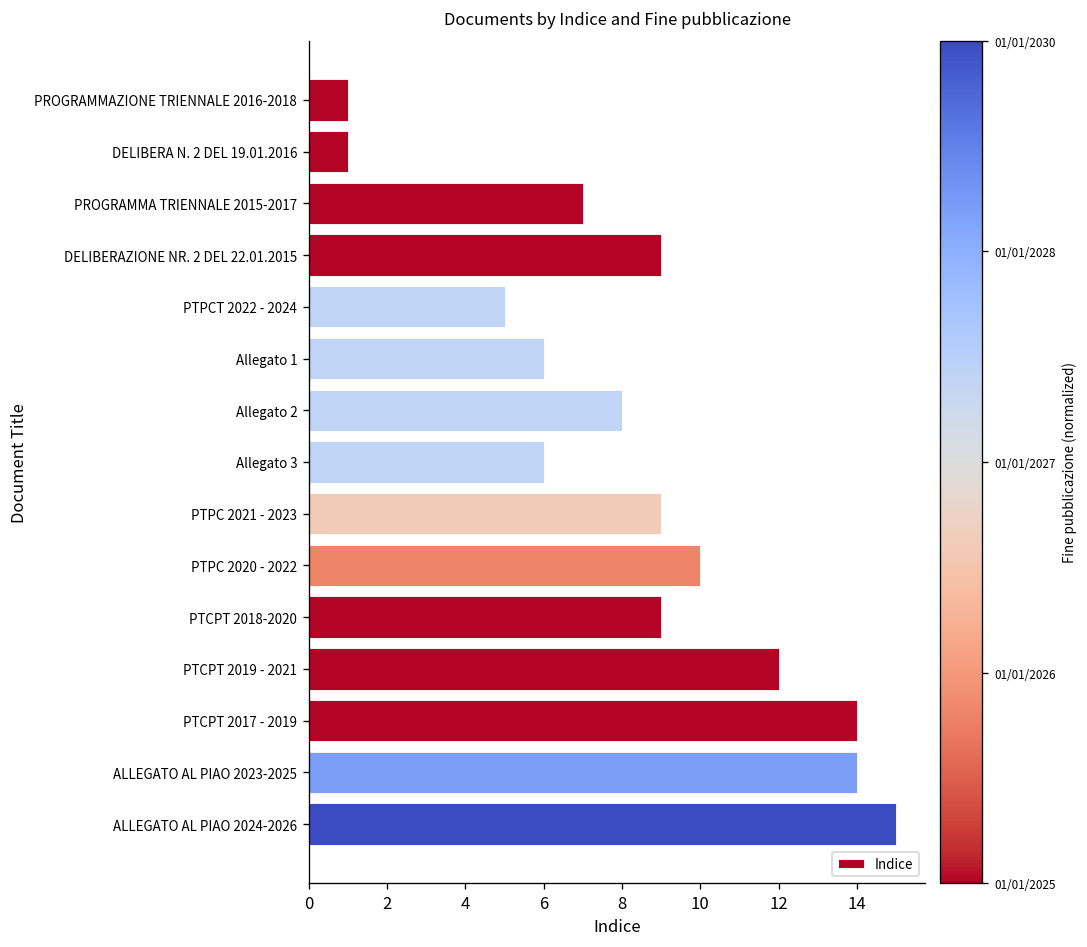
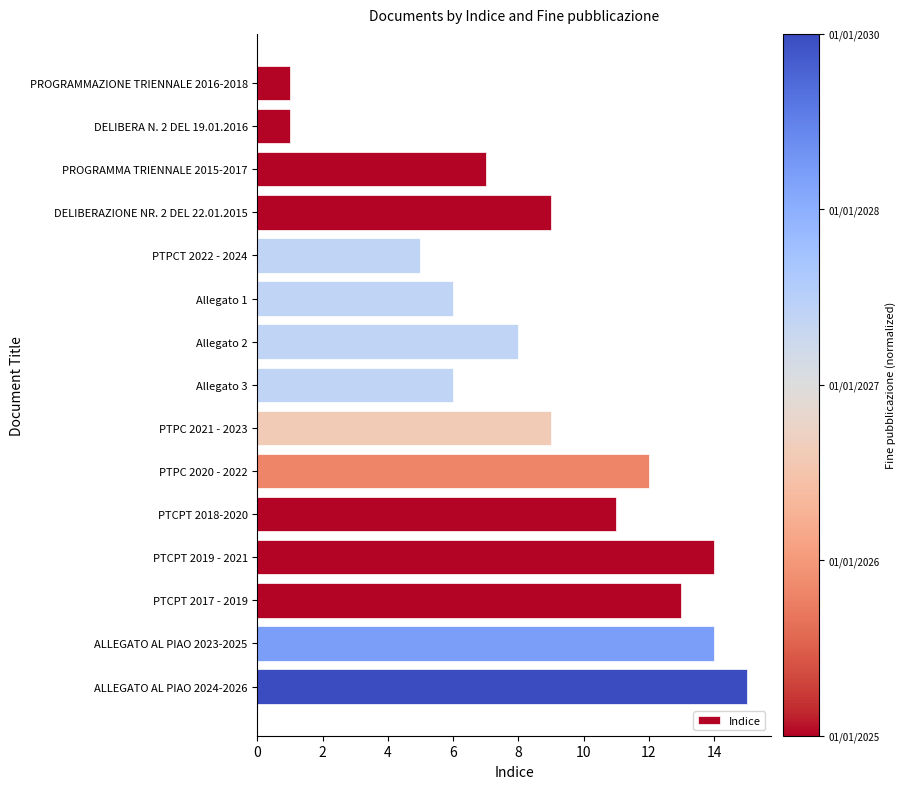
  {
    "PROGRAMMAZIONE TRIENNALE 2016-2018": 1,
    "DELIBERA N. 2 DEL 19.01.2016": 1,
    "PROGRAMMA TRIENNALE 2015-2017": 7,
    "DELIBERAZIONE NR. 2 DEL 22.01.2015": 9,
    "PTPCT 2022 - 2024": 5,
    "Allegato 1": 6,
    "Allegato 2": 8,
    "Allegato 3": 6,
    "PTPC 2021 - 2023": 9,
-   "PTPC 2020 - 2022": 10,
-   "PTCPT 2018-2020": 9,
-   "PTCPT 2019 - 2021": 12,
-   "PTCPT 2017 - 2019": 14,
+   "PTPC 2020 - 2022": 12,
+   "PTCPT 2018-2020": 11,
+   "PTCPT 2019 - 2021": 14,
+   "PTCPT 2017 - 2019": 13,
    "ALLEGATO AL PIAO 2023-2025": 14,
    "ALLEGATO AL PIAO 2024-2026": 15
  }
